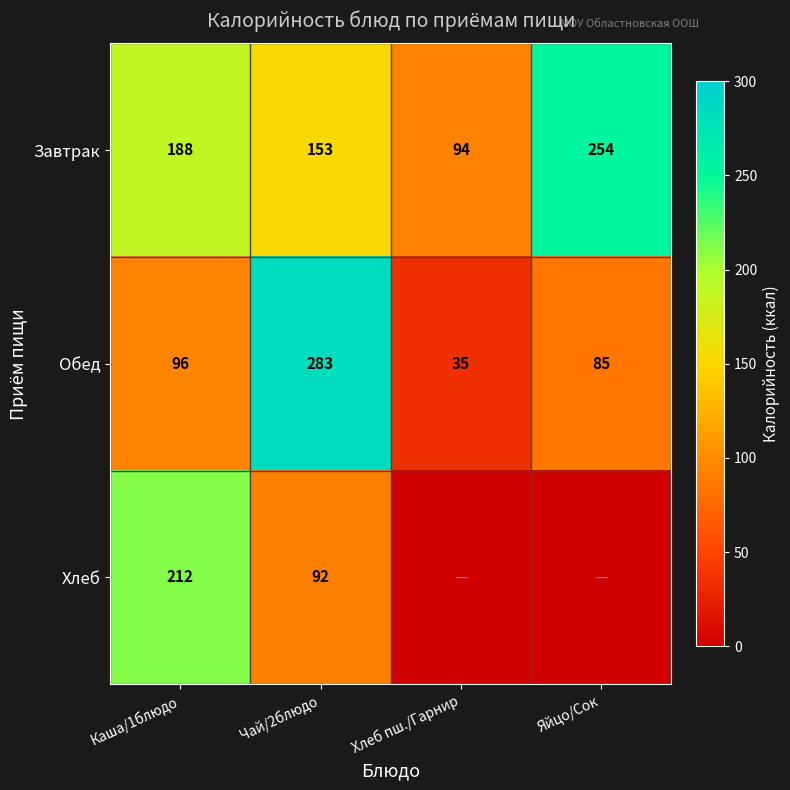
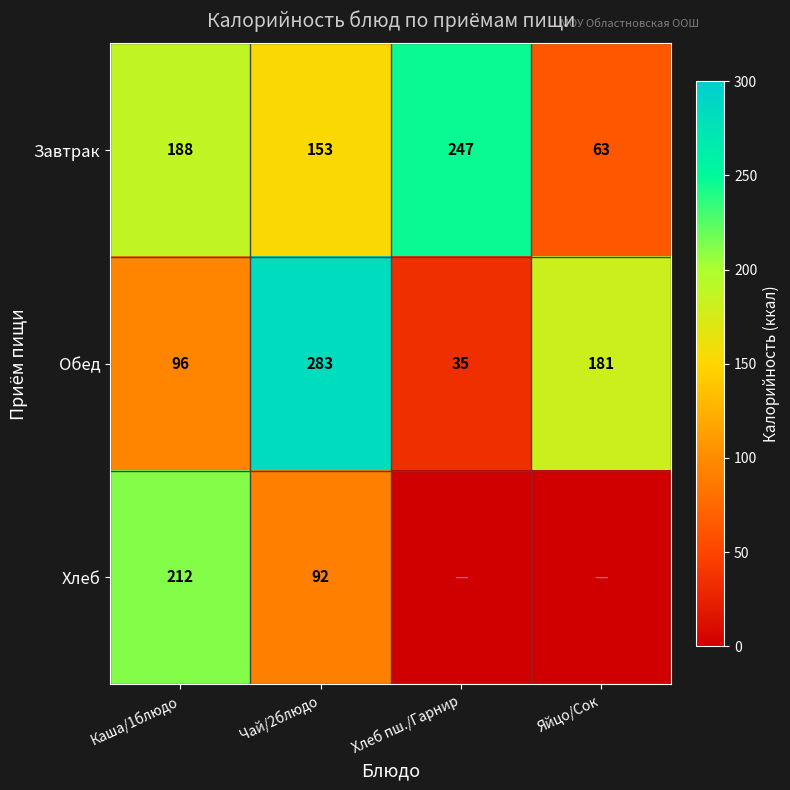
  {
    "Завтрак": {
      "Каша/1блюдо": 188,
      "Чай/2блюдо": 153,
-     "Хлеб пш./Гарнир": 94,
-     "Яйцо/Сок": 254
+     "Хлеб пш./Гарнир": 247,
+     "Яйцо/Сок": 63
    },
    "Обед": {
      "Каша/1блюдо": 96,
      "Чай/2блюдо": 283,
      "Хлеб пш./Гарнир": 35,
-     "Яйцо/Сок": 85
+     "Яйцо/Сок": 181
    },
    "Хлеб": {
      "Каша/1блюдо": 212,
      "Чай/2блюдо": 92
    }
  }
